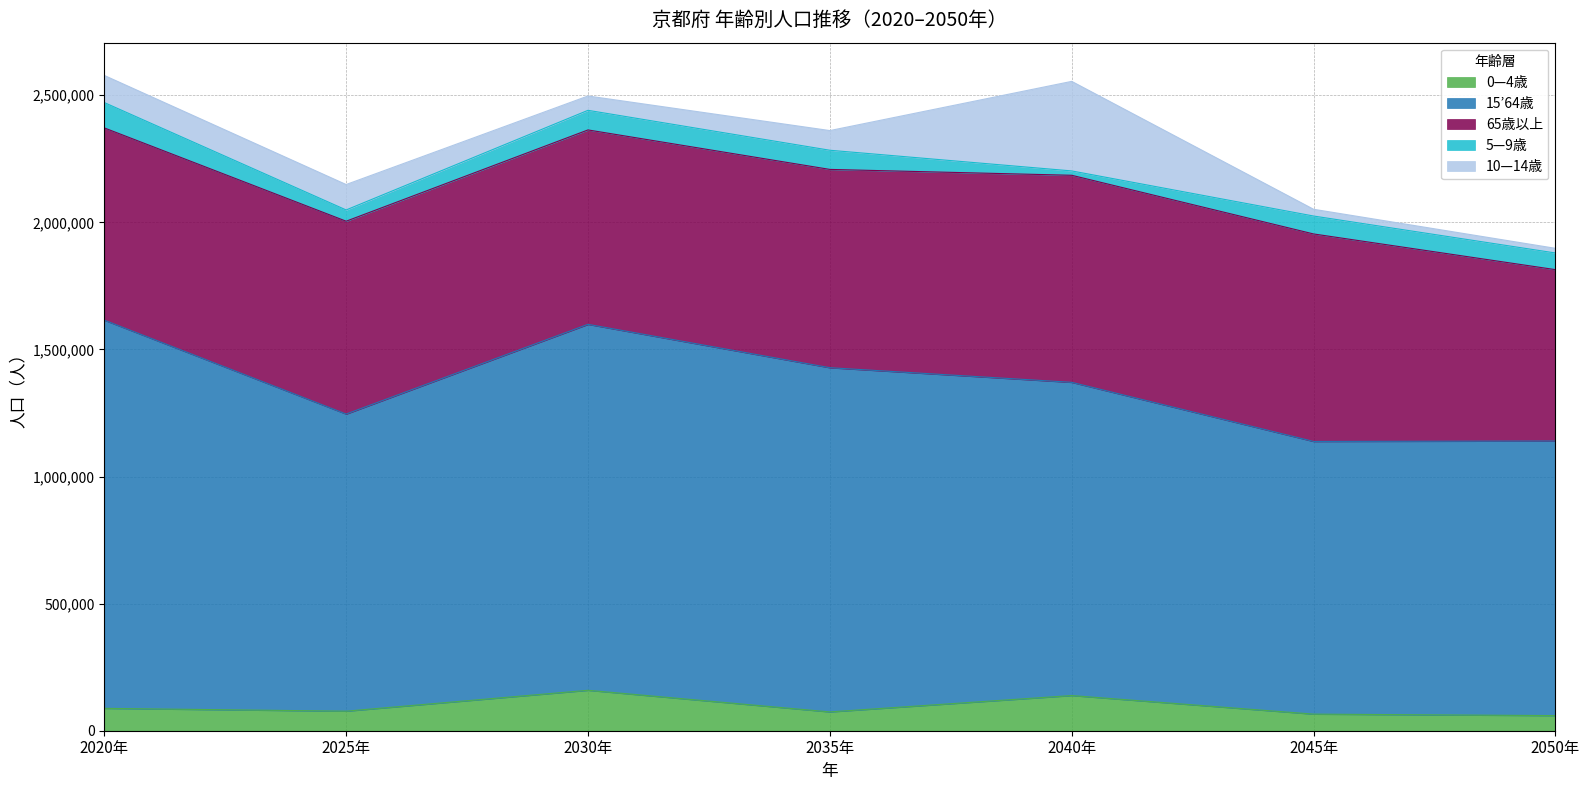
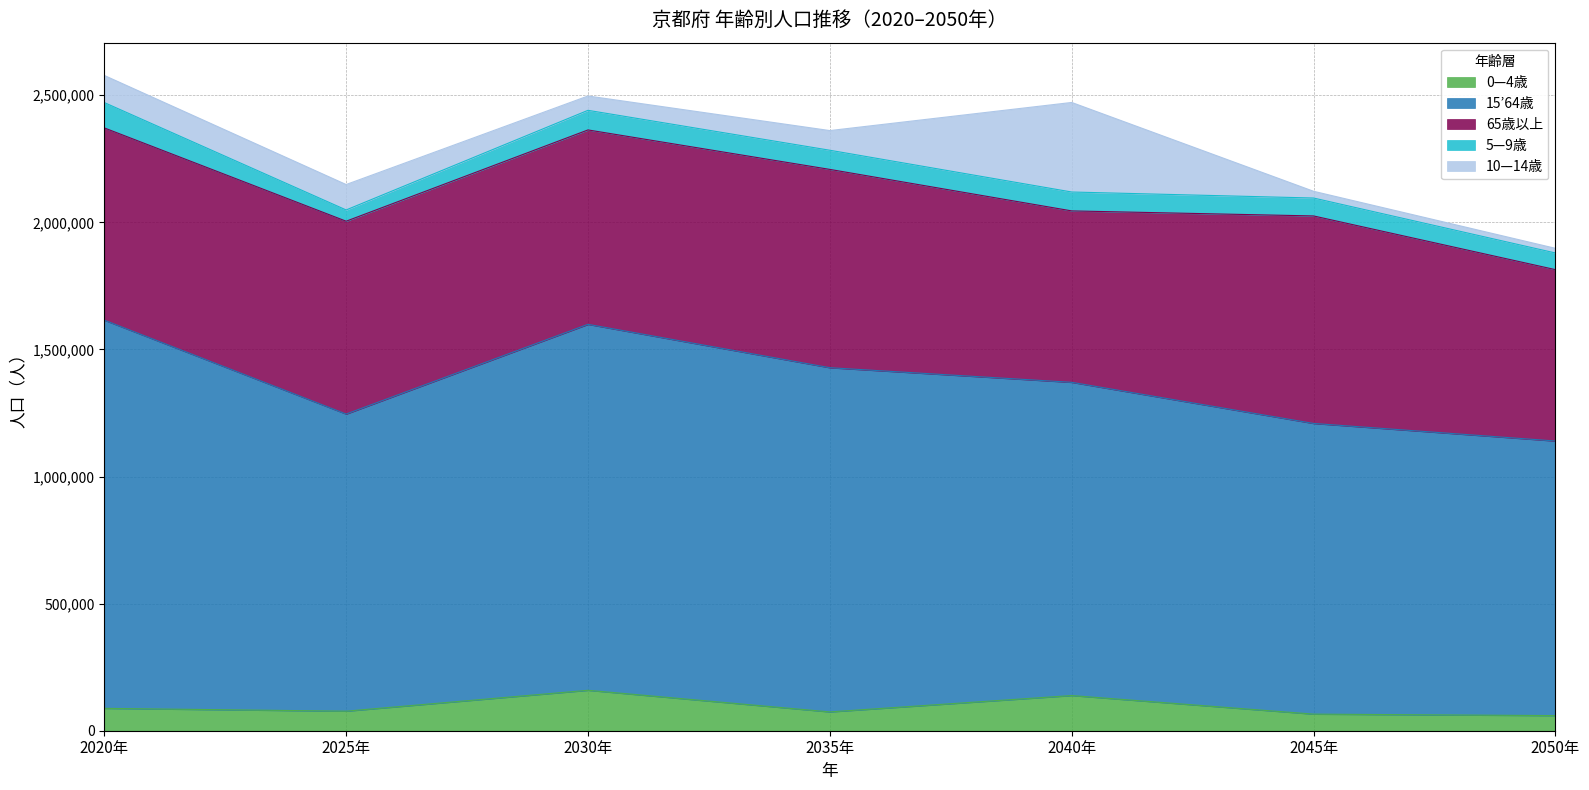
  {
    "0—4歳": {
      "2020年": "90,000",
      "2025年": "80,000",
      "2030年": "160,000",
      "2035年": "70,000",
      "2040年": "140,000",
      "2045年": "70,000",
      "2050年": "60,000"
    },
    "15’64歳": {
      "2020年": "1,530,000",
      "2025年": "1,170,000",
      "2030年": "1,440,000",
      "2035年": "1,350,000",
      "2040年": "1,230,000",
-     "2045年": "1,070,000",
+     "2045年": "1,140,000",
      "2050年": "1,080,000"
    },
    "65歳以上": {
      "2020年": "760,000",
      "2025年": "760,000",
      "2030年": "760,000",
      "2035年": "780,000",
-     "2040年": "810,000",
+     "2040年": "670,000",
      "2045年": "820,000",
      "2050年": "670,000"
    },
    "5—9歳": {
      "2020年": "100,000",
      "2025年": "40,000",
      "2030年": "80,000",
      "2035年": "80,000",
-     "2040年": "20,000",
+     "2040年": "70,000",
      "2045年": "70,000",
      "2050年": "70,000"
    },
    "10—14歳": {
      "2020年": "110,000",
      "2025年": "100,000",
      "2030年": "60,000",
      "2035年": "80,000",
      "2040年": "350,000",
      "2045年": "30,000",
      "2050年": "20,000"
    }
  }
